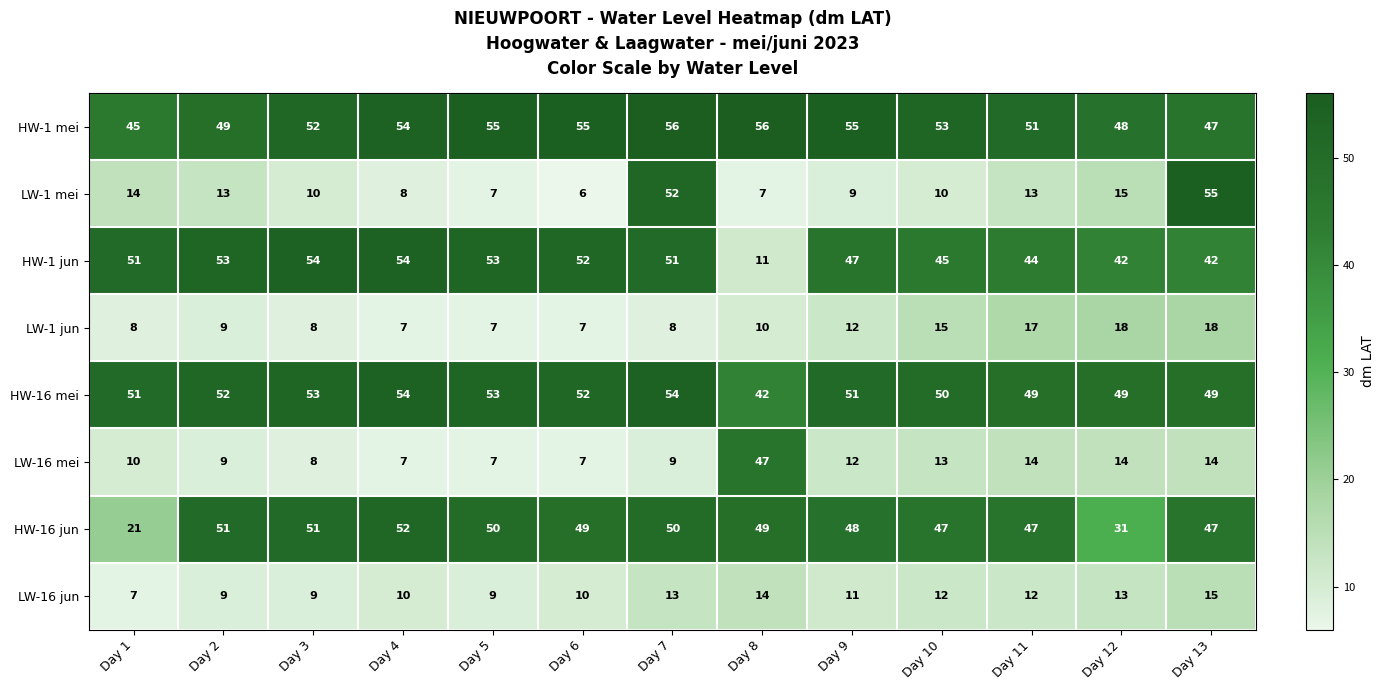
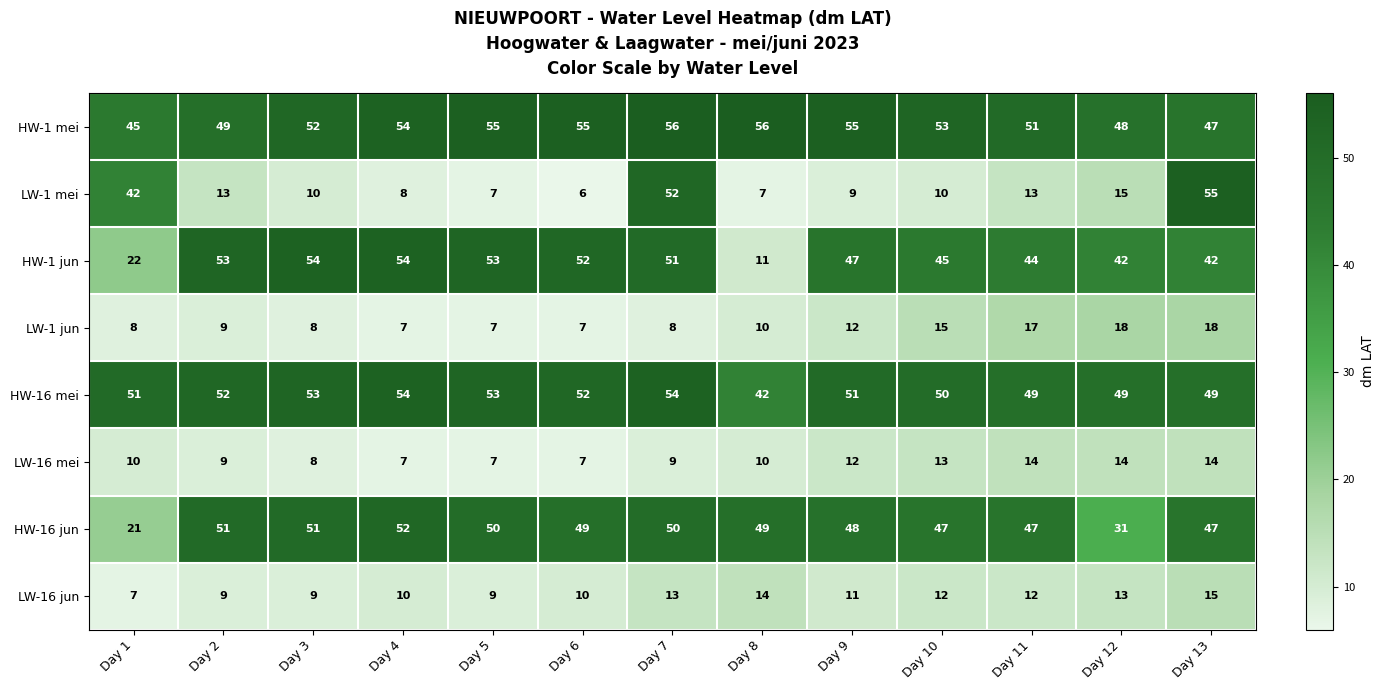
  {
    "HW-1 mei": {
      "Day 1": 45,
      "Day 2": 49,
      "Day 3": 52,
      "Day 4": 54,
      "Day 5": 55,
      "Day 6": 55,
      "Day 7": 56,
      "Day 8": 56,
      "Day 9": 55,
      "Day 10": 53,
      "Day 11": 51,
      "Day 12": 48,
      "Day 13": 47
    },
    "LW-1 mei": {
-     "Day 1": 14,
+     "Day 1": 42,
      "Day 2": 13,
      "Day 3": 10,
      "Day 4": 8,
      "Day 5": 7,
      "Day 6": 6,
      "Day 7": 52,
      "Day 8": 7,
      "Day 9": 9,
      "Day 10": 10,
      "Day 11": 13,
      "Day 12": 15,
      "Day 13": 55
    },
    "HW-1 jun": {
-     "Day 1": 51,
+     "Day 1": 22,
      "Day 2": 53,
      "Day 3": 54,
      "Day 4": 54,
      "Day 5": 53,
      "Day 6": 52,
      "Day 7": 51,
      "Day 8": 11,
      "Day 9": 47,
      "Day 10": 45,
      "Day 11": 44,
      "Day 12": 42,
      "Day 13": 42
    },
    "LW-1 jun": {
      "Day 1": 8,
      "Day 2": 9,
      "Day 3": 8,
      "Day 4": 7,
      "Day 5": 7,
      "Day 6": 7,
      "Day 7": 8,
      "Day 8": 10,
      "Day 9": 12,
      "Day 10": 15,
      "Day 11": 17,
      "Day 12": 18,
      "Day 13": 18
    },
    "HW-16 mei": {
      "Day 1": 51,
      "Day 2": 52,
      "Day 3": 53,
      "Day 4": 54,
      "Day 5": 53,
      "Day 6": 52,
      "Day 7": 54,
      "Day 8": 42,
      "Day 9": 51,
      "Day 10": 50,
      "Day 11": 49,
      "Day 12": 49,
      "Day 13": 49
    },
    "LW-16 mei": {
      "Day 1": 10,
      "Day 2": 9,
      "Day 3": 8,
      "Day 4": 7,
      "Day 5": 7,
      "Day 6": 7,
      "Day 7": 9,
-     "Day 8": 47,
+     "Day 8": 10,
      "Day 9": 12,
      "Day 10": 13,
      "Day 11": 14,
      "Day 12": 14,
      "Day 13": 14
    },
    "HW-16 jun": {
      "Day 1": 21,
      "Day 2": 51,
      "Day 3": 51,
      "Day 4": 52,
      "Day 5": 50,
      "Day 6": 49,
      "Day 7": 50,
      "Day 8": 49,
      "Day 9": 48,
      "Day 10": 47,
      "Day 11": 47,
      "Day 12": 31,
      "Day 13": 47
    },
    "LW-16 jun": {
      "Day 1": 7,
      "Day 2": 9,
      "Day 3": 9,
      "Day 4": 10,
      "Day 5": 9,
      "Day 6": 10,
      "Day 7": 13,
      "Day 8": 14,
      "Day 9": 11,
      "Day 10": 12,
      "Day 11": 12,
      "Day 12": 13,
      "Day 13": 15
    }
  }
